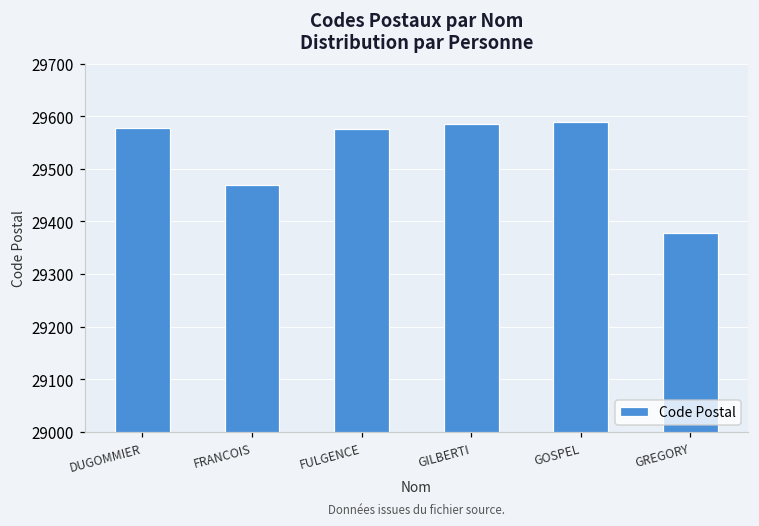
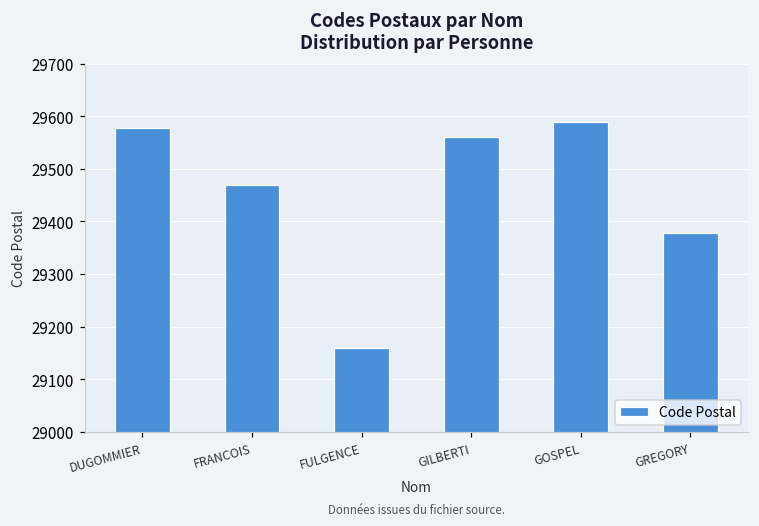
  {
    "DUGOMMIER": 29580,
    "FRANCOIS": 29470,
-   "FULGENCE": 29580,
-   "GILBERTI": 29590,
+   "FULGENCE": 29160,
+   "GILBERTI": 29560,
    "GOSPEL": 29590,
    "GREGORY": 29380
  }
